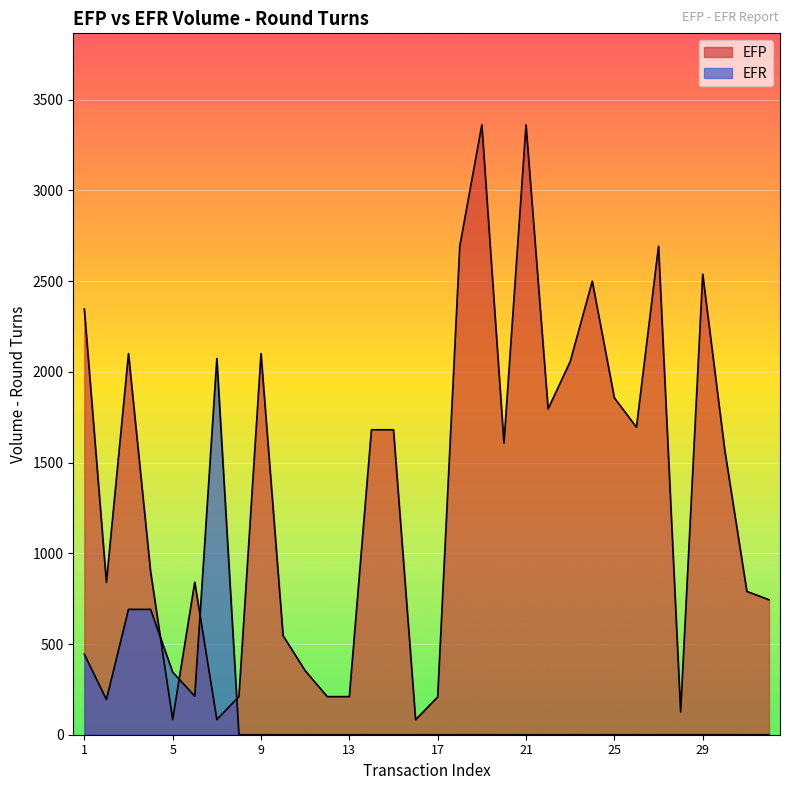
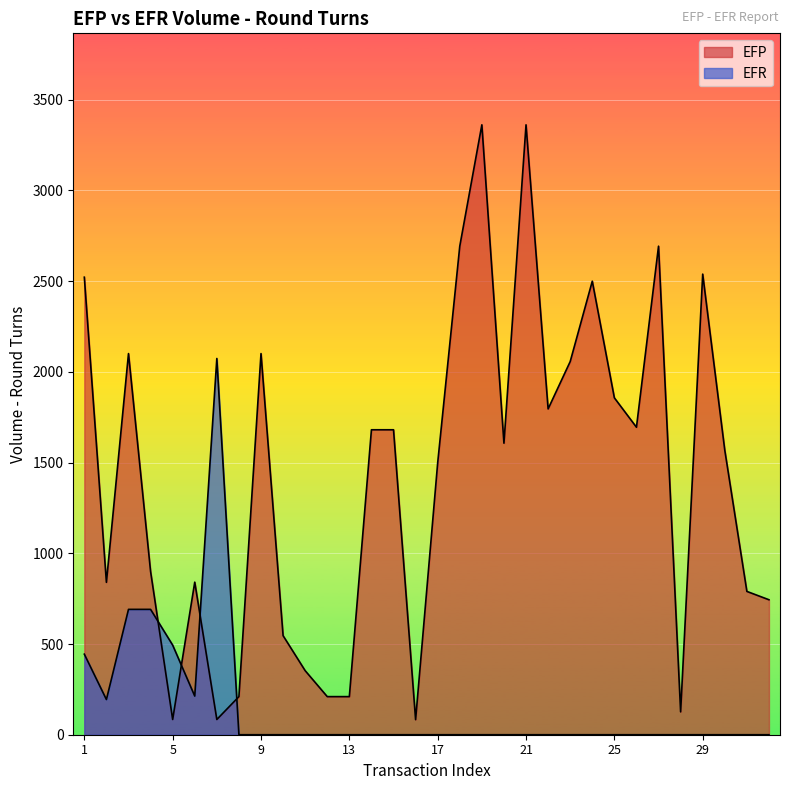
  {
    "EFP": {
-     "1": 2350,
+     "1": 2520,
      "5": 80,
      "9": 2100,
      "13": 210,
-     "17": 210,
+     "17": 1500,
      "21": 3360,
      "25": 1860,
      "29": 2540
    },
    "EFR": {
      "1": 440,
-     "5": 350,
+     "5": 490,
      "9": 0,
      "13": 0,
      "17": 0,
      "21": 0,
      "25": 0,
      "29": 0
    }
  }
